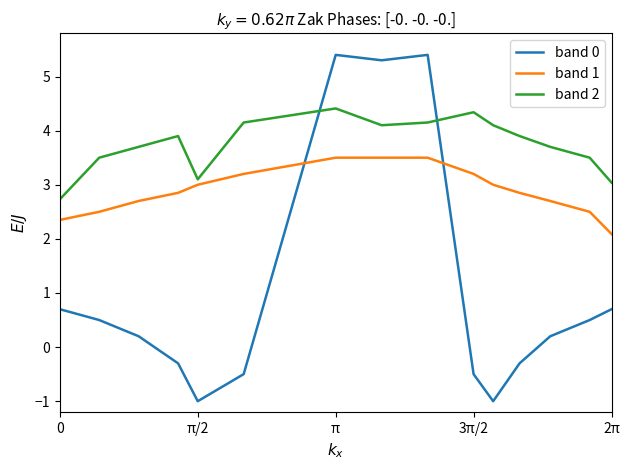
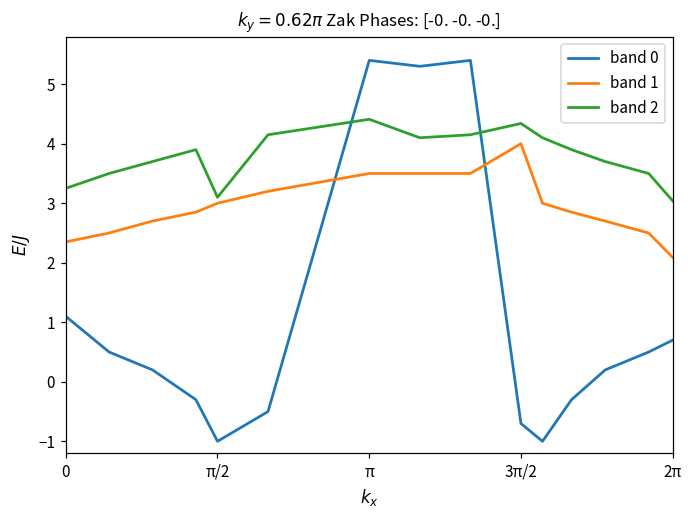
  {
    "band 0": {
-     "0": 0.7,
+     "0": 1.1,
      "π/2": -1.0,
      "π": 5.4,
-     "3π/2": -0.5,
+     "3π/2": -0.7,
      "2π": 0.7
    },
    "band 1": {
      "0": 2.4,
      "π/2": 3.0,
      "π": 3.5,
-     "3π/2": 3.2,
+     "3π/2": 4.0,
      "2π": 2.1
    },
    "band 2": {
-     "0": 2.7,
+     "0": 3.3,
      "π/2": 3.1,
      "π": 4.4,
      "3π/2": 4.3,
      "2π": 3.0
    }
  }
